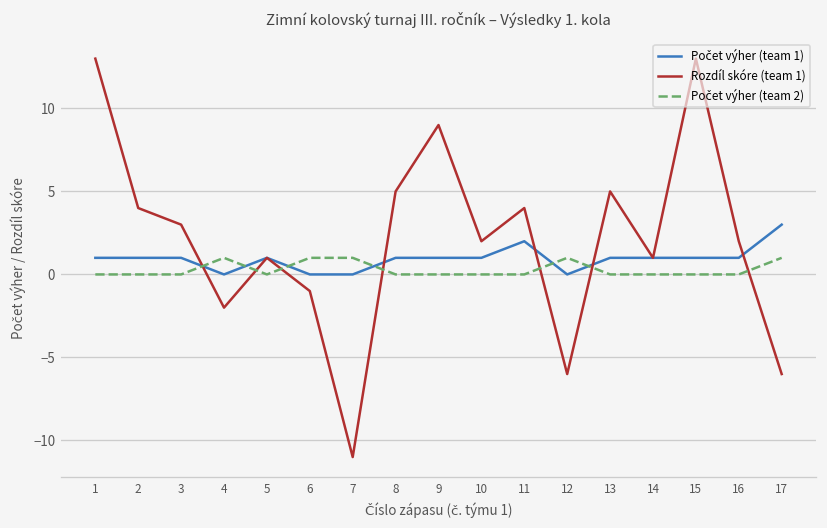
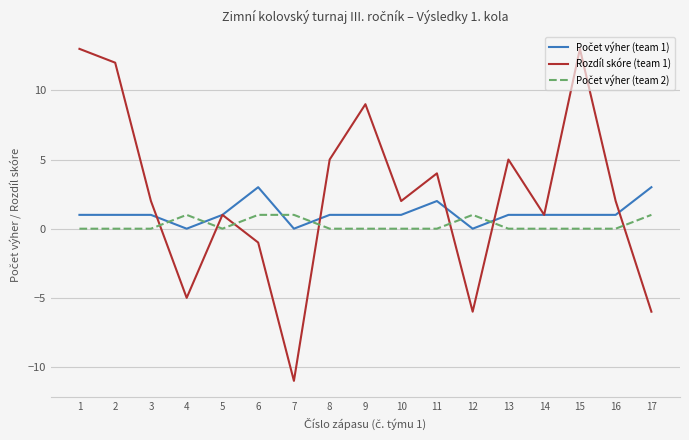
  {
    "Počet výher (team 1)": {
      "1": 1,
      "2": 1,
      "3": 1,
      "4": 0,
-     "6": 0,
+     "6": 3,
      "7": 0,
      "8": 1,
      "9": 1,
      "10": 1,
      "11": 2,
      "12": 0,
      "13": 1,
      "15": 1,
      "16": 1,
      "17": 3
    },
    "Rozdíl skóre (team 1)": {
      "1": 13,
-     "2": 4,
-     "3": 3,
-     "4": -2,
+     "2": 12,
+     "3": 2,
+     "4": -5,
      "6": -1,
      "7": -11,
      "8": 5,
      "9": 9,
      "10": 2,
      "11": 4,
      "12": -6,
      "13": 5,
      "16": 2,
      "17": -6
    },
    "Počet výher (team 2)": {
      "1": 0,
      "2": 0,
      "3": 0,
      "4": 1,
      "5": 0,
      "6": 1,
      "7": 1,
      "8": 0,
      "9": 0,
      "10": 0,
      "11": 0,
      "12": 1,
      "13": 0,
      "14": 0,
      "15": 0,
      "16": 0,
      "17": 1
    }
  }
